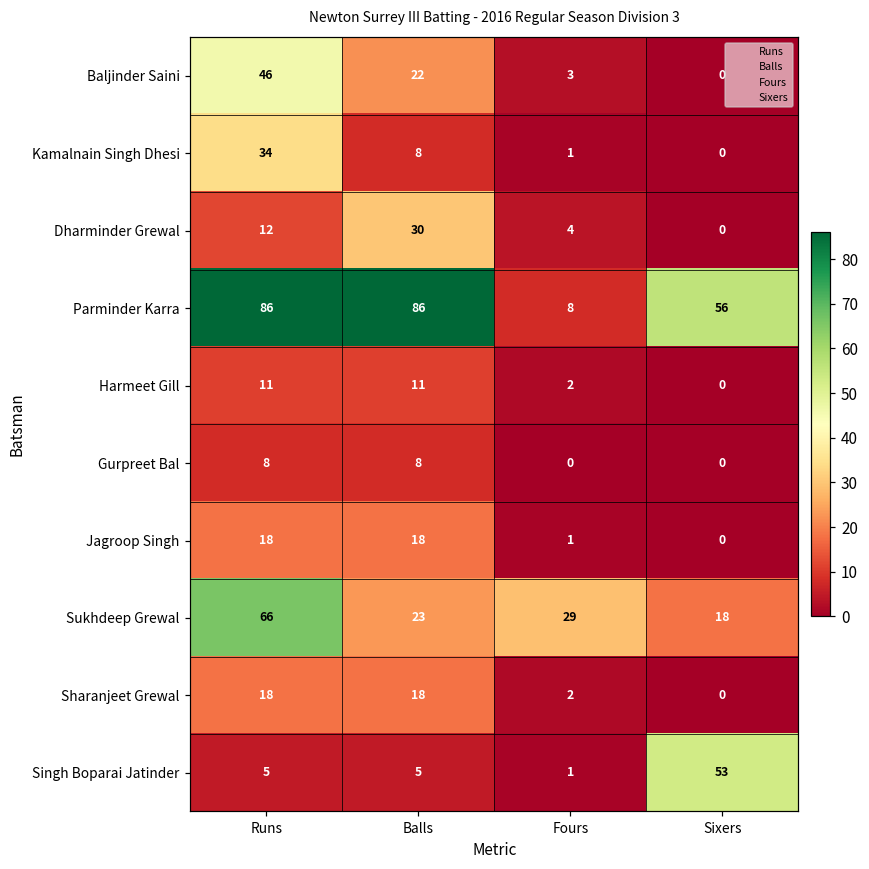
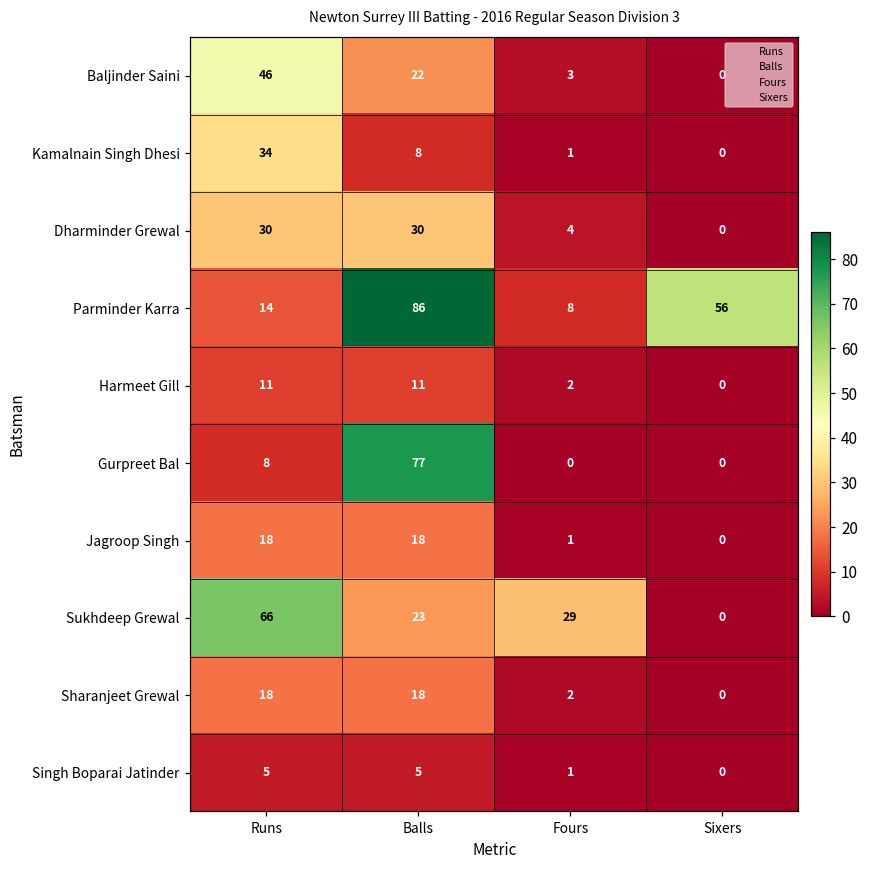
  {
    "Baljinder Saini": {
      "Runs": 46,
      "Balls": 22,
      "Fours": 3
    },
    "Kamalnain Singh Dhesi": {
      "Runs": 34,
      "Balls": 8,
      "Fours": 1,
      "Sixers": 0
    },
    "Dharminder Grewal": {
-     "Runs": 12,
+     "Runs": 30,
      "Balls": 30,
      "Fours": 4,
      "Sixers": 0
    },
    "Parminder Karra": {
-     "Runs": 86,
+     "Runs": 14,
      "Balls": 86,
      "Fours": 8,
      "Sixers": 56
    },
    "Harmeet Gill": {
      "Runs": 11,
      "Balls": 11,
      "Fours": 2,
      "Sixers": 0
    },
    "Gurpreet Bal": {
      "Runs": 8,
-     "Balls": 8,
+     "Balls": 77,
      "Fours": 0,
      "Sixers": 0
    },
    "Jagroop Singh": {
      "Runs": 18,
      "Balls": 18,
      "Fours": 1,
      "Sixers": 0
    },
    "Sukhdeep Grewal": {
      "Runs": 66,
      "Balls": 23,
      "Fours": 29,
-     "Sixers": 18
+     "Sixers": 0
    },
    "Sharanjeet Grewal": {
      "Runs": 18,
      "Balls": 18,
      "Fours": 2,
      "Sixers": 0
    },
    "Singh Boparai Jatinder": {
      "Runs": 5,
      "Balls": 5,
      "Fours": 1,
-     "Sixers": 53
+     "Sixers": 0
    }
  }
